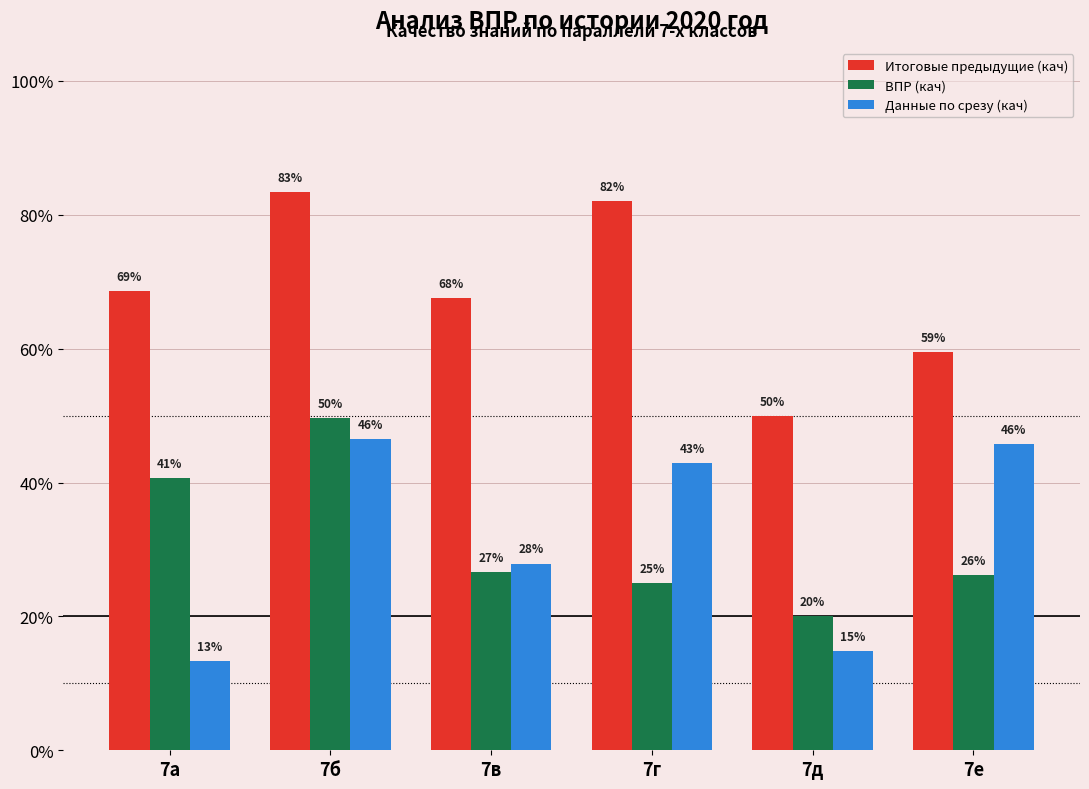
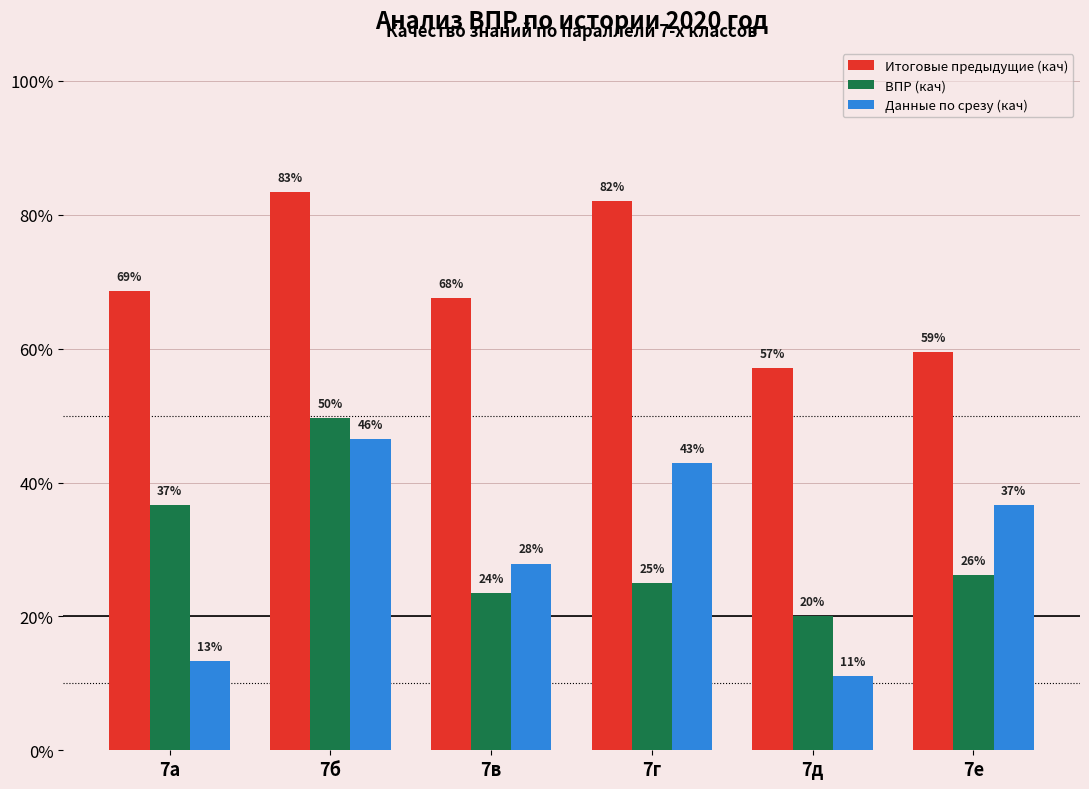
  {
    "Итоговые предыдущие (кач)": {
      "7а": "69%",
      "7б": "83%",
      "7в": "68%",
      "7г": "82%",
-     "7д": "50%",
+     "7д": "57%",
      "7е": "59%"
    },
    "ВПР (кач)": {
-     "7а": "41%",
+     "7а": "37%",
      "7б": "50%",
-     "7в": "27%",
+     "7в": "24%",
      "7г": "25%",
      "7д": "20%",
      "7е": "26%"
    },
    "Данные по срезу (кач)": {
      "7а": "13%",
      "7б": "46%",
      "7в": "28%",
      "7г": "43%",
-     "7д": "15%",
-     "7е": "46%"
+     "7д": "11%",
+     "7е": "37%"
    }
  }
